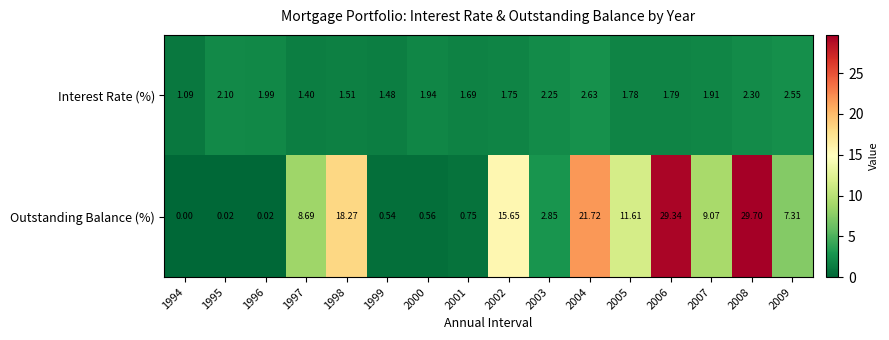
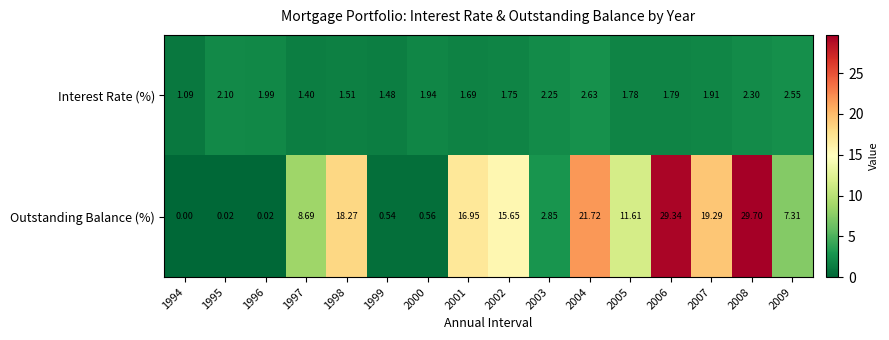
  {
    "Interest Rate (%)": {
      "1994": 1.09,
      "1995": 2.10,
      "1996": 1.99,
      "1997": 1.40,
      "1998": 1.51,
      "1999": 1.48,
      "2000": 1.94,
      "2001": 1.69,
      "2002": 1.75,
      "2003": 2.25,
      "2004": 2.63,
      "2005": 1.78,
      "2006": 1.79,
      "2007": 1.91,
      "2008": 2.30,
      "2009": 2.55
    },
    "Outstanding Balance (%)": {
      "1994": 0.00,
      "1995": 0.02,
      "1996": 0.02,
      "1997": 8.69,
      "1998": 18.27,
      "1999": 0.54,
      "2000": 0.56,
-     "2001": 0.75,
+     "2001": 16.95,
      "2002": 15.65,
      "2003": 2.85,
      "2004": 21.72,
      "2005": 11.61,
      "2006": 29.34,
-     "2007": 9.07,
+     "2007": 19.29,
      "2008": 29.70,
      "2009": 7.31
    }
  }
